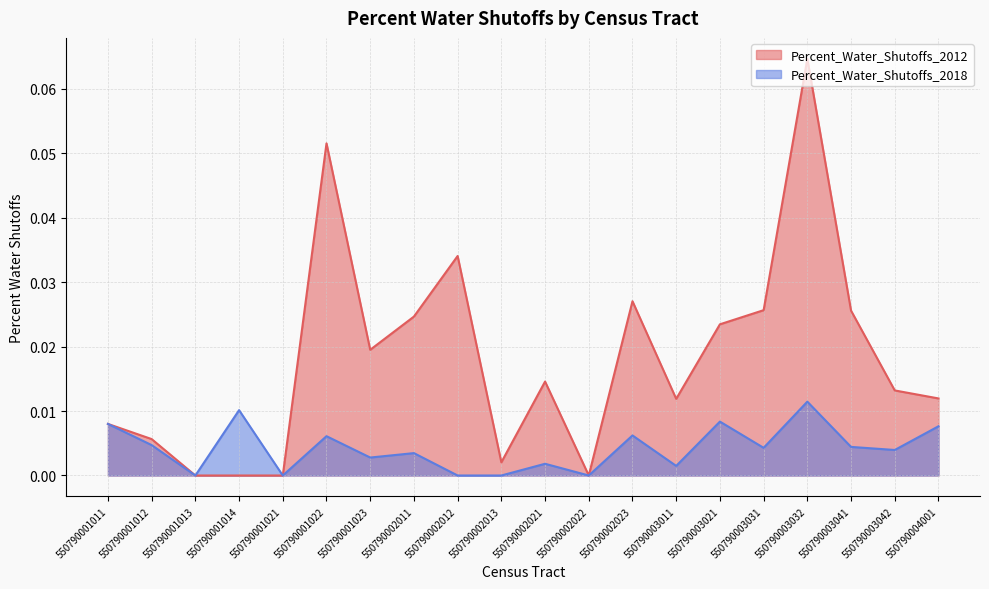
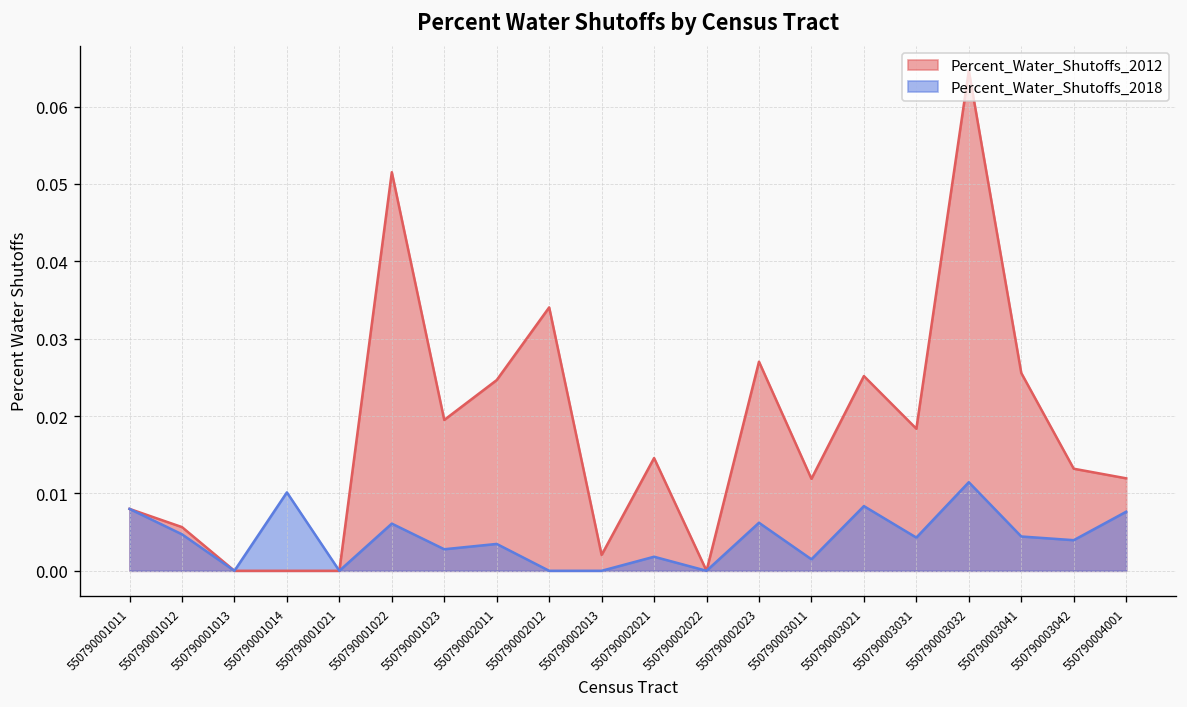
  {
    "Percent_Water_Shutoffs_2012": {
      "550790001012": 0.006,
      "550790001014": 0.000,
      "550790001022": 0.052,
      "550790001023": 0.019,
      "550790002011": 0.025,
      "550790002012": 0.034,
      "550790002013": 0.002,
      "550790002021": 0.015,
      "550790002023": 0.027,
      "550790003011": 0.012,
-     "550790003021": 0.023,
-     "550790003031": 0.026,
+     "550790003021": 0.025,
+     "550790003031": 0.018,
      "550790003041": 0.026,
      "550790003042": 0.013,
      "550790004001": 0.012
    },
    "Percent_Water_Shutoffs_2018": {
      "550790001012": 0.005,
      "550790001014": 0.010,
      "550790001022": 0.006,
      "550790001023": 0.003,
      "550790002011": 0.003,
      "550790002012": 0.000,
      "550790002013": 0.000,
      "550790002021": 0.002,
      "550790002023": 0.006,
      "550790003011": 0.001,
      "550790003021": 0.008,
      "550790003031": 0.004,
      "550790003032": 0.011,
      "550790003041": 0.004,
      "550790003042": 0.004,
      "550790004001": 0.008
    }
  }
